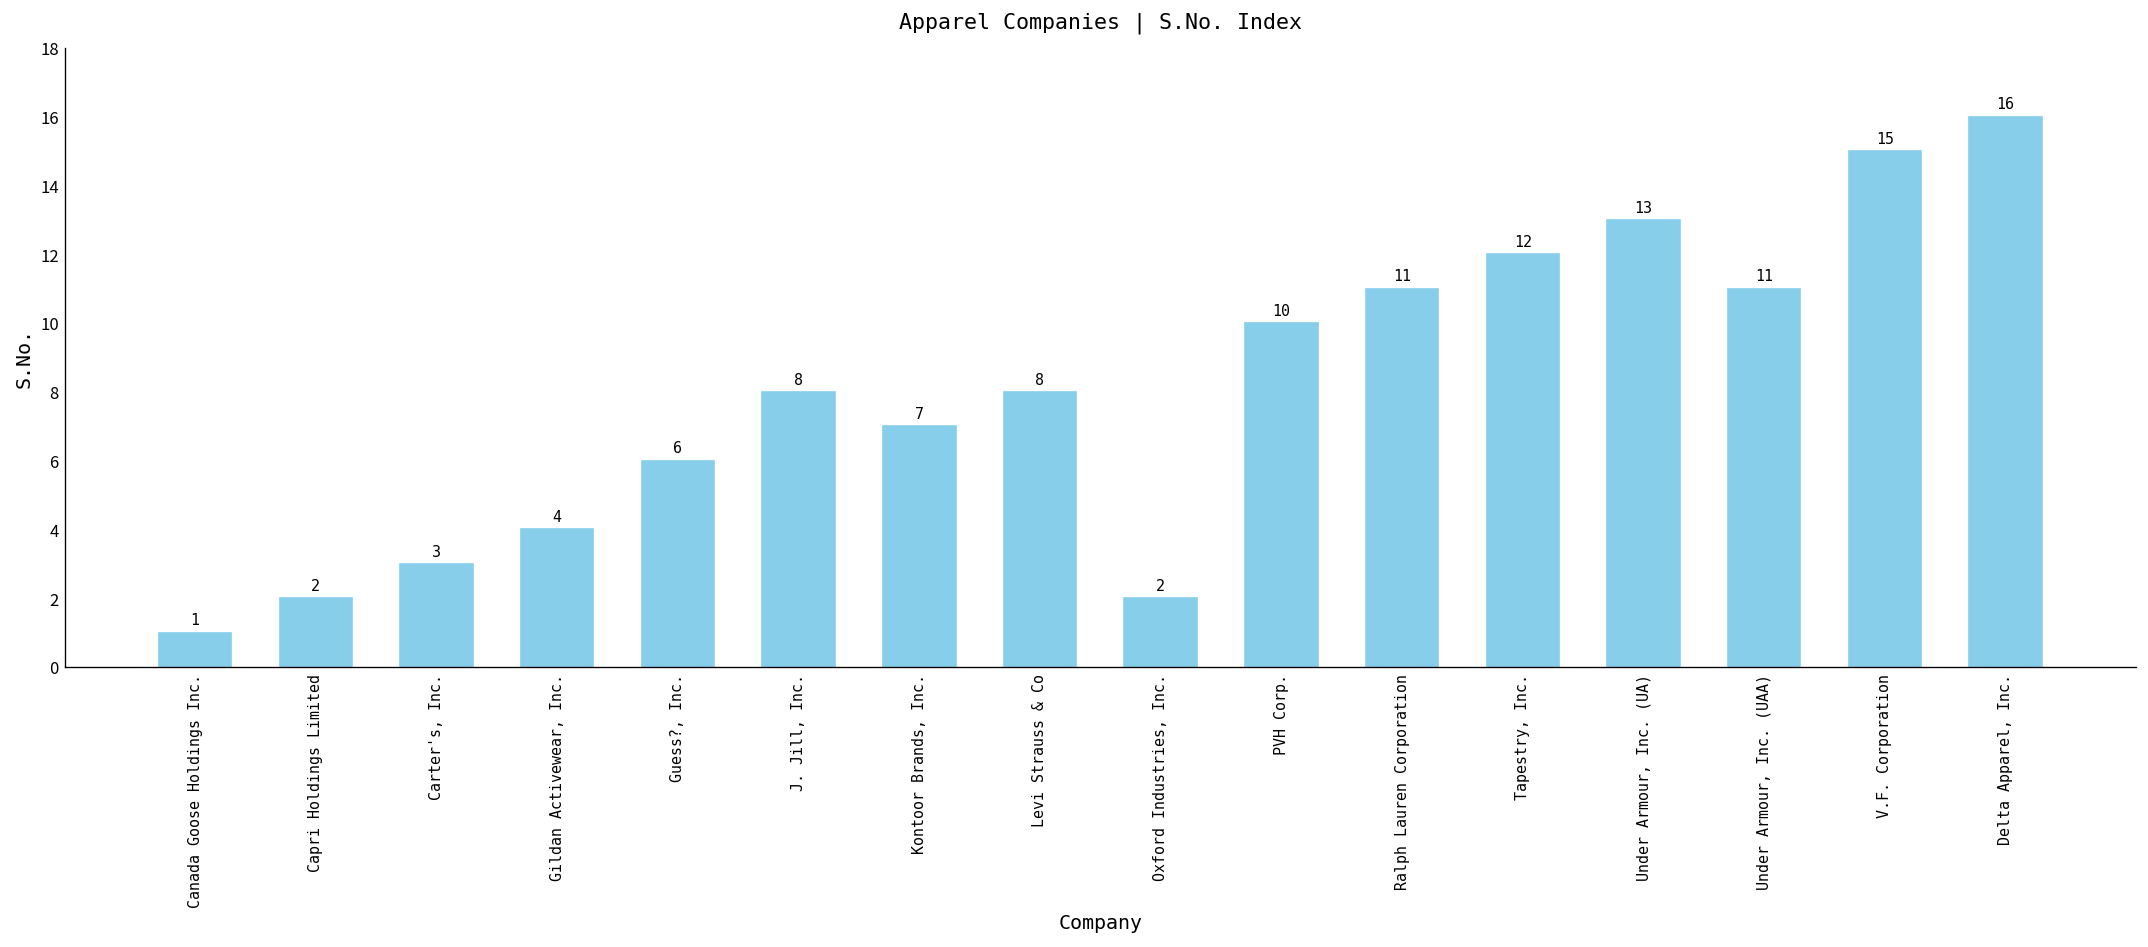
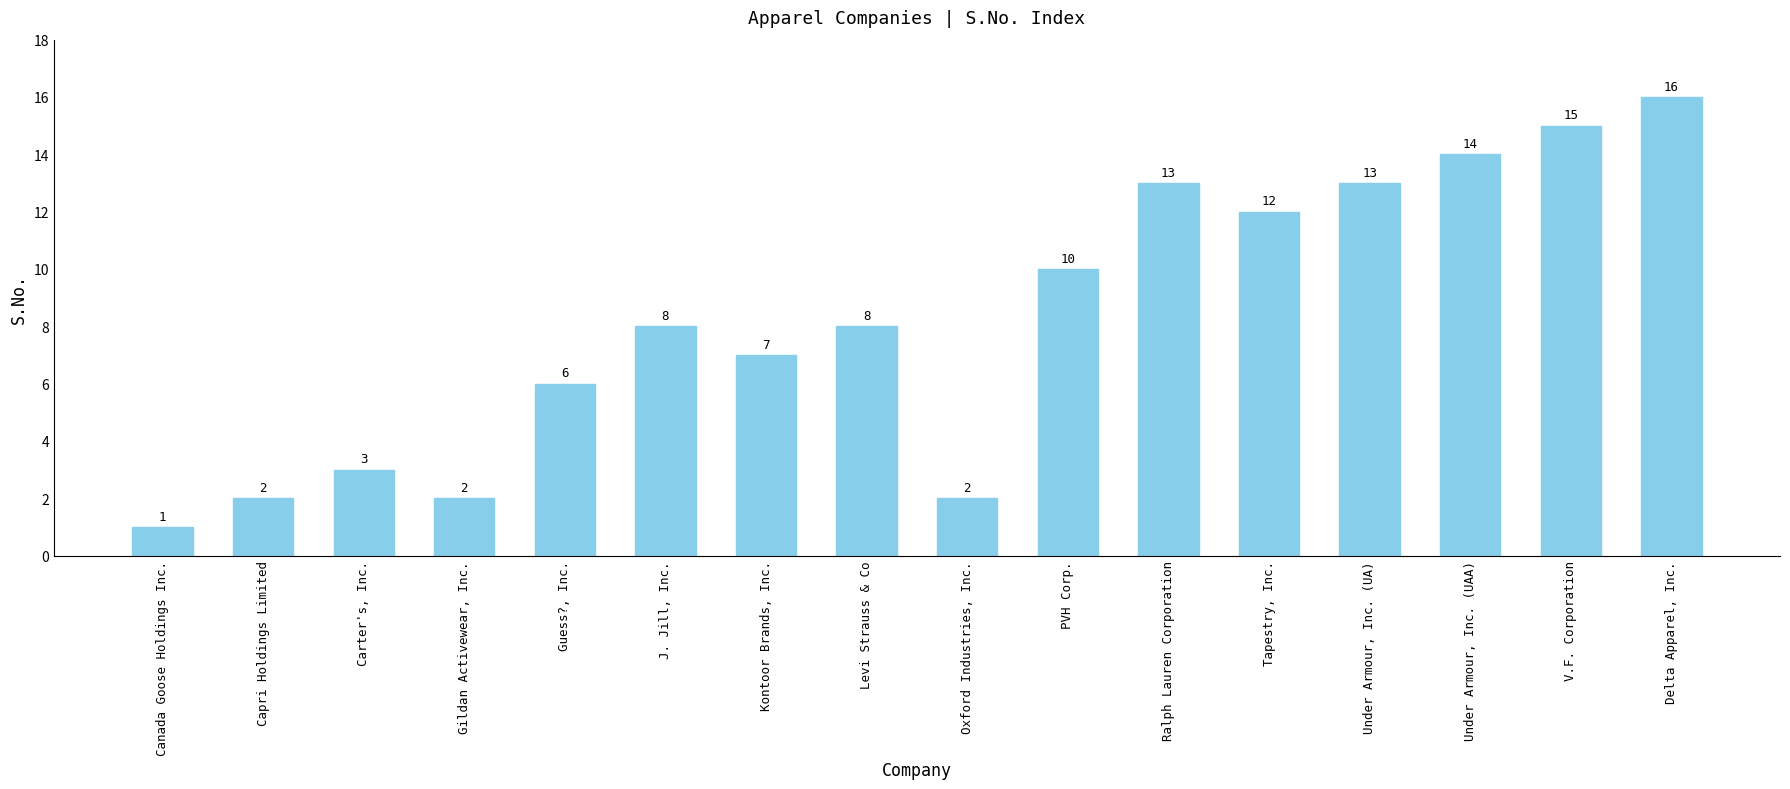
  {
    "Canada Goose Holdings Inc.": 1,
    "Capri Holdings Limited": 2,
    "Carter's, Inc.": 3,
-   "Gildan Activewear, Inc.": 4,
+   "Gildan Activewear, Inc.": 2,
    "Guess?, Inc.": 6,
    "J. Jill, Inc.": 8,
    "Kontoor Brands, Inc.": 7,
    "Levi Strauss & Co": 8,
    "Oxford Industries, Inc.": 2,
    "PVH Corp.": 10,
-   "Ralph Lauren Corporation": 11,
+   "Ralph Lauren Corporation": 13,
    "Tapestry, Inc.": 12,
    "Under Armour, Inc. (UA)": 13,
-   "Under Armour, Inc. (UAA)": 11,
+   "Under Armour, Inc. (UAA)": 14,
    "V.F. Corporation": 15,
    "Delta Apparel, Inc.": 16
  }
